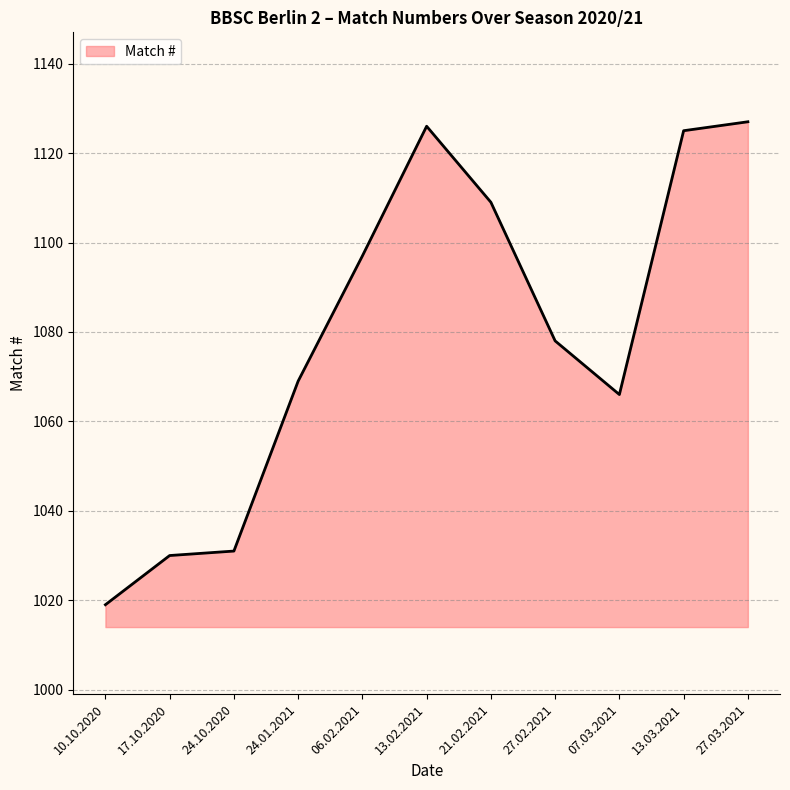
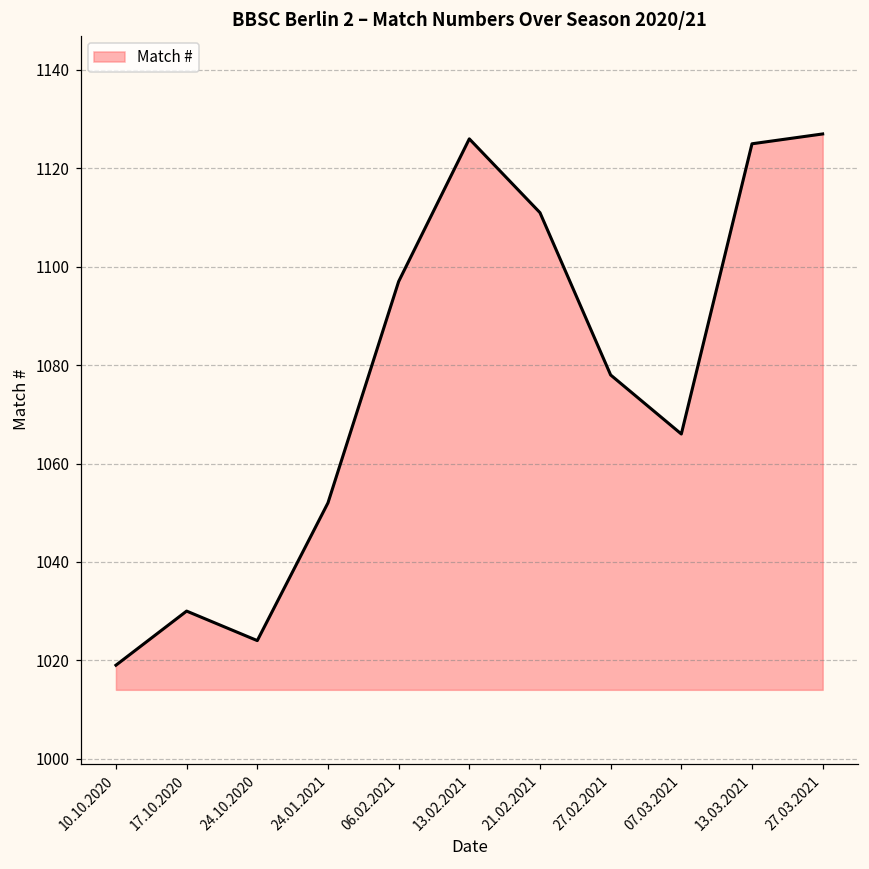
  {
    "10.10.2020": 1019,
    "17.10.2020": 1030,
-   "24.10.2020": 1031,
-   "24.01.2021": 1069,
+   "24.10.2020": 1024,
+   "24.01.2021": 1052,
    "06.02.2021": 1097,
    "13.02.2021": 1126,
-   "21.02.2021": 1109,
+   "21.02.2021": 1111,
    "27.02.2021": 1078,
    "07.03.2021": 1066,
    "13.03.2021": 1125,
    "27.03.2021": 1127
  }
